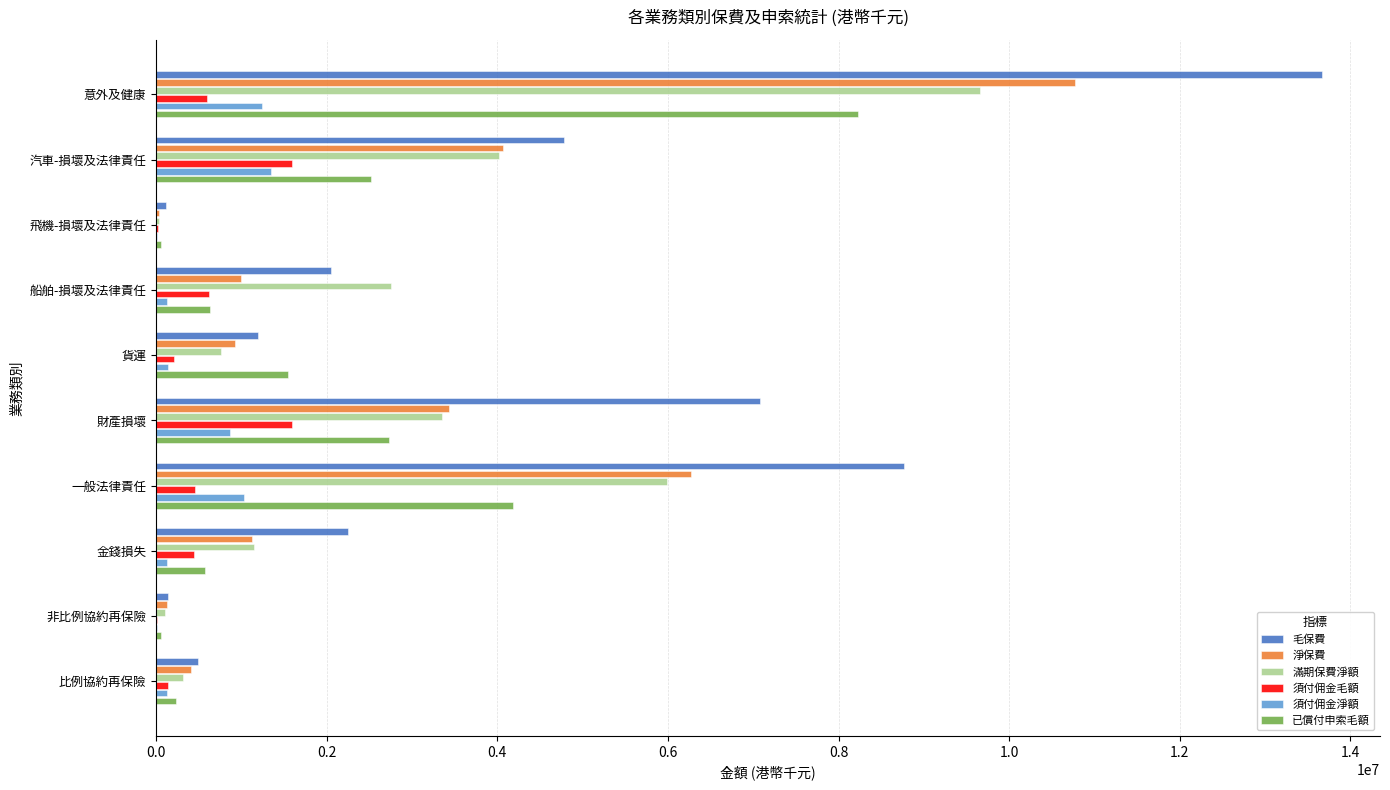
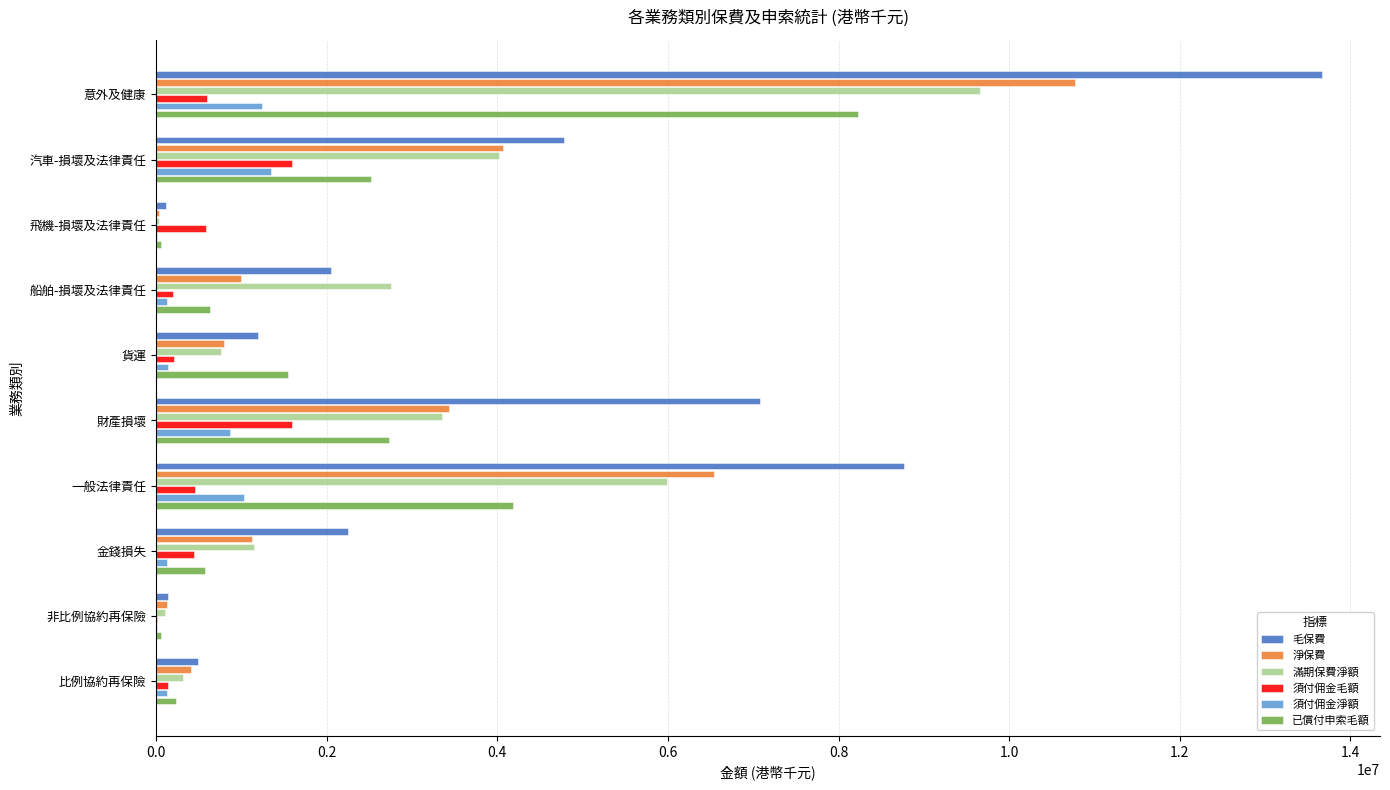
  {
    "淨保費": {
      "意外及健康": 10800000,
      "汽車-損壞及法律責任": 4100000,
      "飛機-損壞及法律責任": 0,
      "船舶-損壞及法律責任": 1000000,
-     "貨運": 900000,
+     "貨運": 800000,
      "財產損壞": 3400000,
-     "一般法律責任": 6300000,
+     "一般法律責任": 6500000,
      "金錢損失": 1100000,
      "非比例協約再保險": 100000,
      "比例協約再保險": 400000
    },
    "滿期保費淨額": {
      "意外及健康": 9700000,
      "汽車-損壞及法律責任": 4000000,
      "飛機-損壞及法律責任": 0,
      "船舶-損壞及法律責任": 2700000,
      "貨運": 800000,
      "財產損壞": 3300000,
      "一般法律責任": 6000000,
      "金錢損失": 1200000,
      "非比例協約再保險": 100000,
      "比例協約再保險": 300000
    },
    "須付佣金毛額": {
      "意外及健康": 600000,
      "汽車-損壞及法律責任": 1600000,
-     "飛機-損壞及法律責任": 0,
-     "船舶-損壞及法律責任": 600000,
+     "飛機-損壞及法律責任": 600000,
+     "船舶-損壞及法律責任": 200000,
      "貨運": 200000,
      "財產損壞": 1600000,
      "一般法律責任": 500000,
      "金錢損失": 400000,
      "比例協約再保險": 100000
    },
    "已償付申索毛額": {
      "意外及健康": 8200000,
      "汽車-損壞及法律責任": 2500000,
      "飛機-損壞及法律責任": 100000,
      "船舶-損壞及法律責任": 600000,
      "貨運": 1500000,
      "財產損壞": 2700000,
      "一般法律責任": 4200000,
      "金錢損失": 600000,
      "非比例協約再保險": 100000,
      "比例協約再保險": 200000
    }
  }
